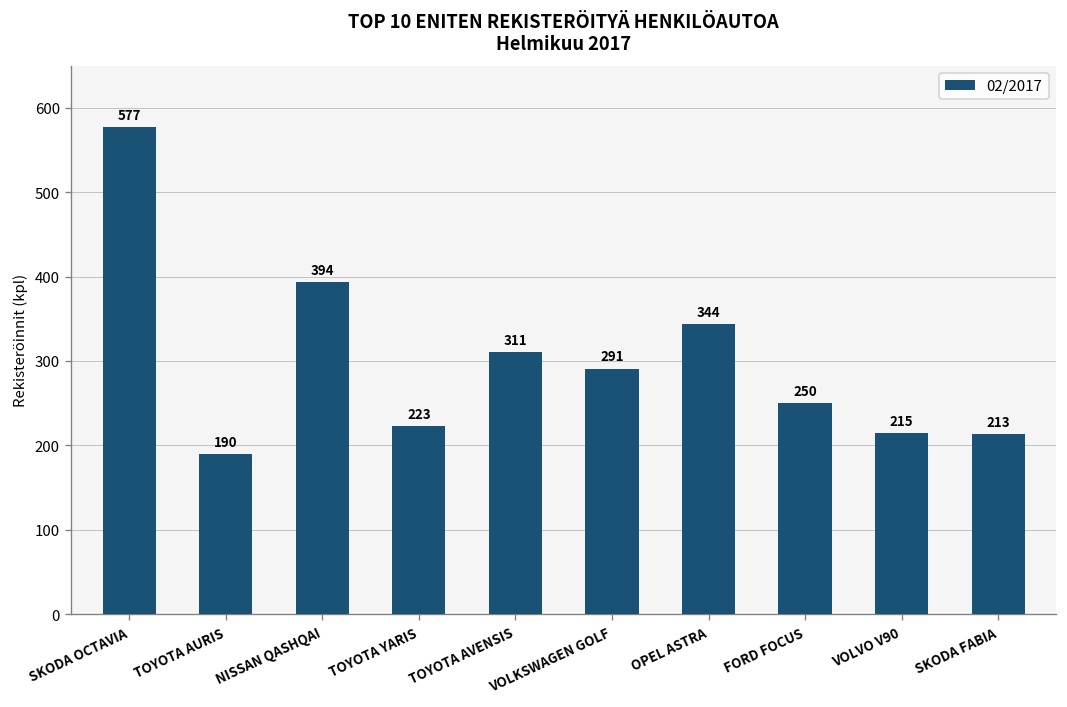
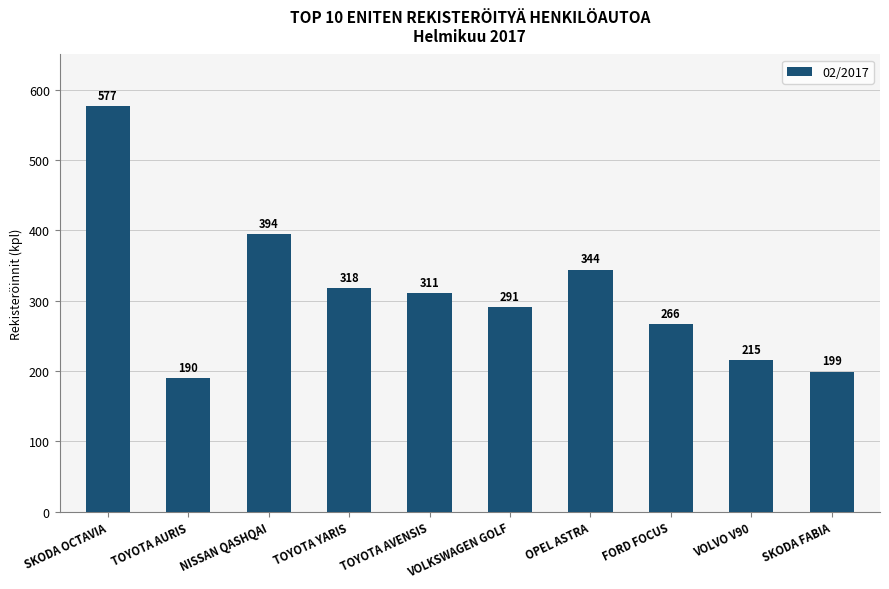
  {
    "SKODA OCTAVIA": 577,
    "TOYOTA AURIS": 190,
    "NISSAN QASHQAI": 394,
-   "TOYOTA YARIS": 223,
+   "TOYOTA YARIS": 318,
    "TOYOTA AVENSIS": 311,
    "VOLKSWAGEN GOLF": 291,
    "OPEL ASTRA": 344,
-   "FORD FOCUS": 250,
+   "FORD FOCUS": 266,
    "VOLVO V90": 215,
-   "SKODA FABIA": 213
+   "SKODA FABIA": 199
  }
